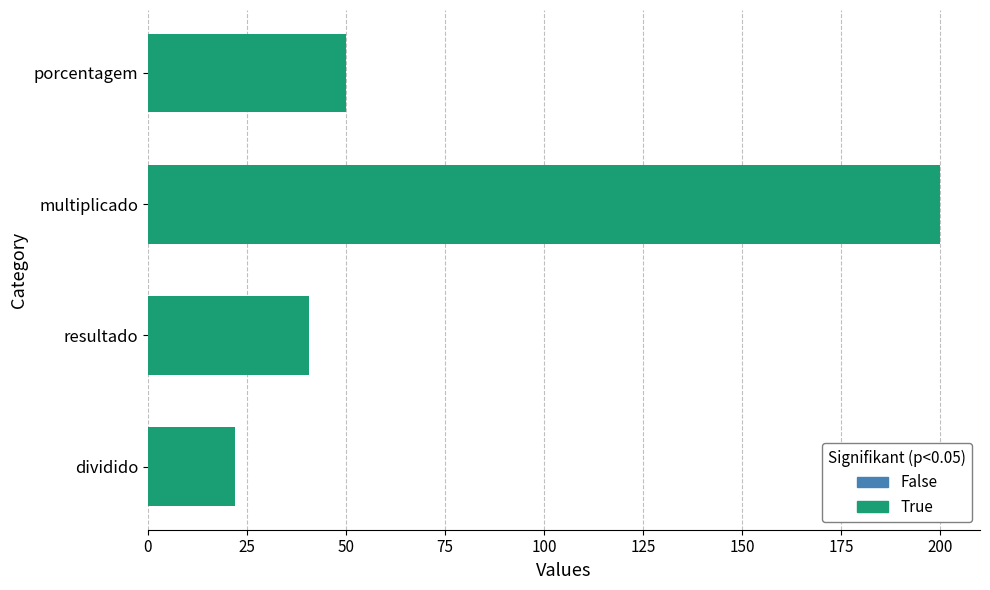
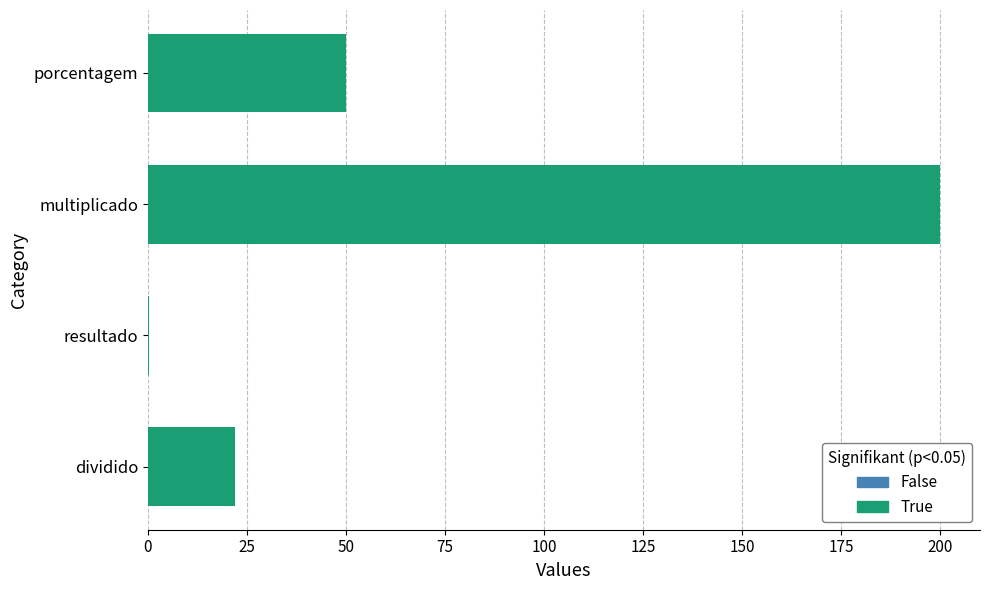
  {
    "porcentagem": 50,
    "multiplicado": 200,
-   "resultado": 41,
+   "resultado": 0,
    "dividido": 22
  }
